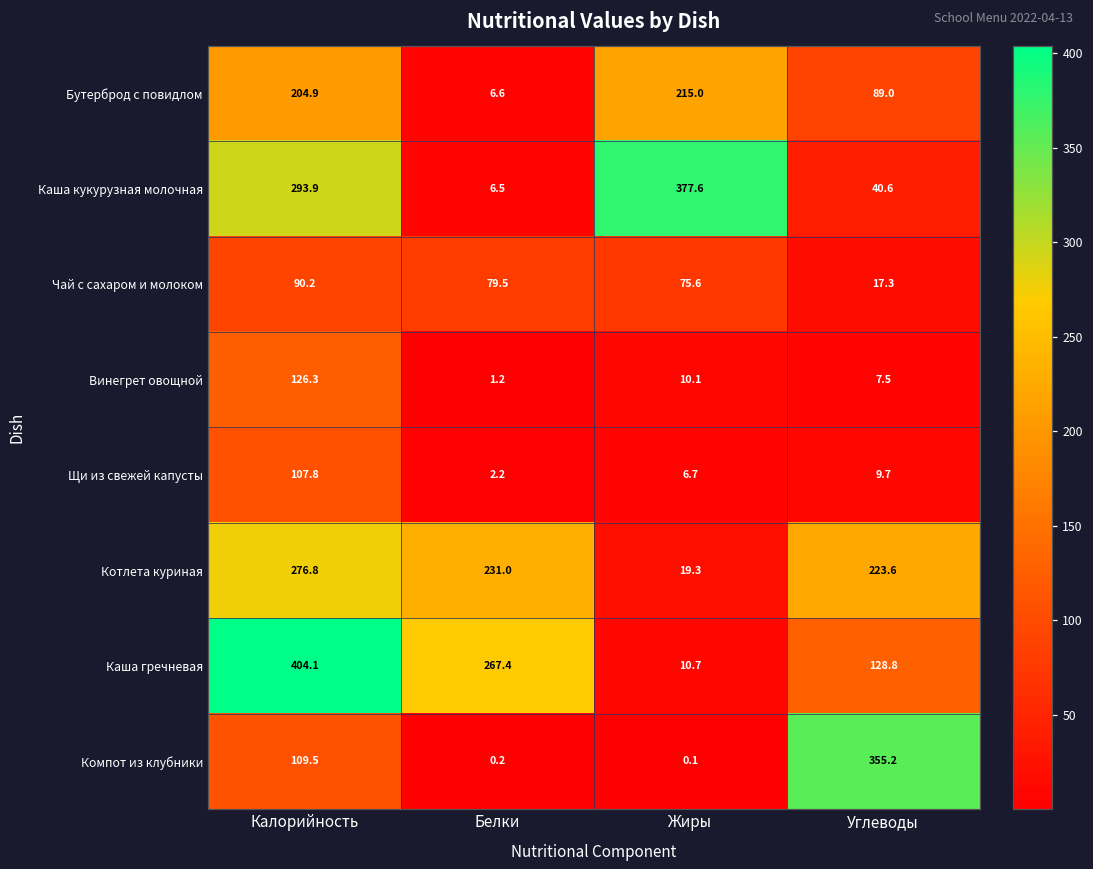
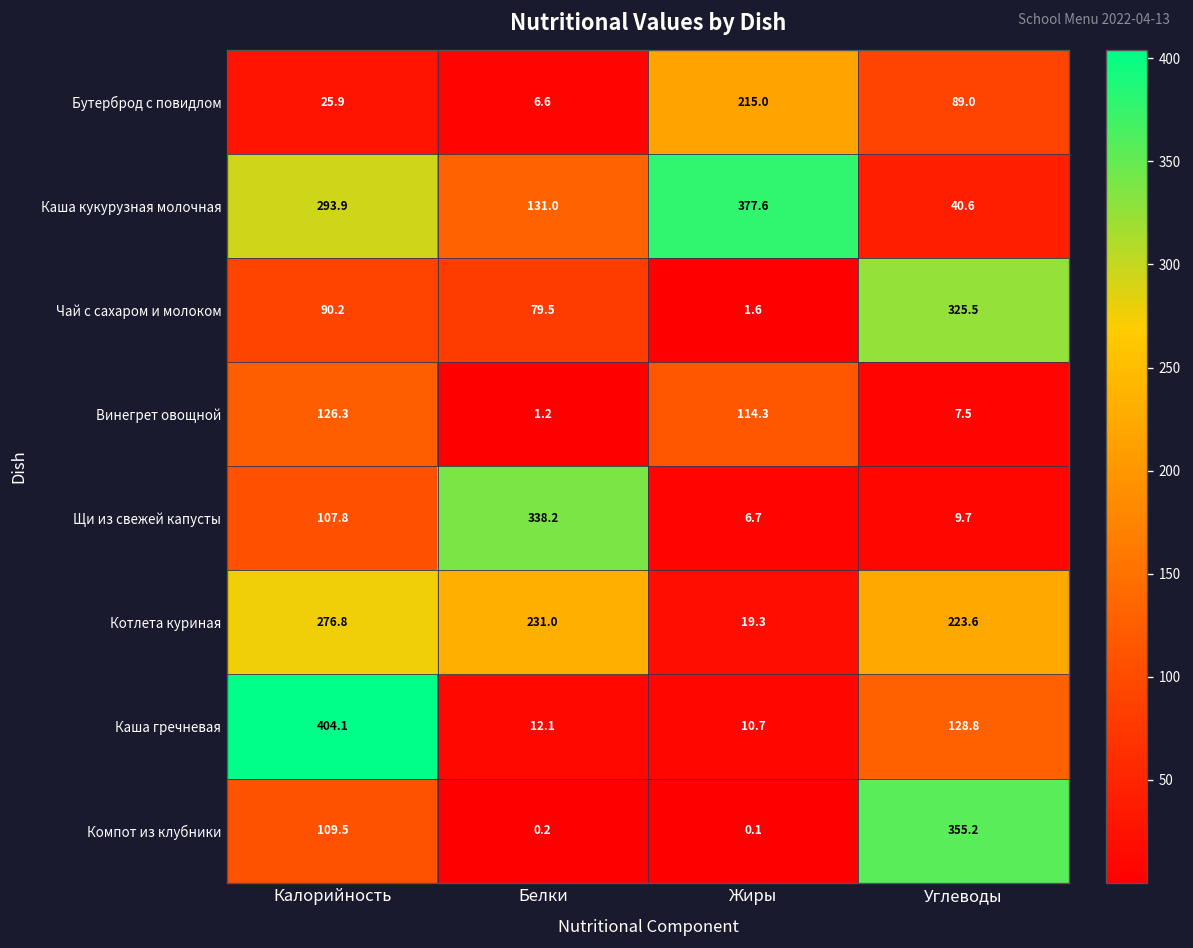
  {
    "Бутерброд с повидлом": {
-     "Калорийность": 204.9,
+     "Калорийность": 25.9,
      "Белки": 6.6,
      "Жиры": 215.0,
      "Углеводы": 89.0
    },
    "Каша кукурузная молочная": {
      "Калорийность": 293.9,
-     "Белки": 6.5,
+     "Белки": 131.0,
      "Жиры": 377.6,
      "Углеводы": 40.6
    },
    "Чай с сахаром и молоком": {
      "Калорийность": 90.2,
      "Белки": 79.5,
-     "Жиры": 75.6,
-     "Углеводы": 17.3
+     "Жиры": 1.6,
+     "Углеводы": 325.5
    },
    "Винегрет овощной": {
      "Калорийность": 126.3,
      "Белки": 1.2,
-     "Жиры": 10.1,
+     "Жиры": 114.3,
      "Углеводы": 7.5
    },
    "Щи из свежей капусты": {
      "Калорийность": 107.8,
-     "Белки": 2.2,
+     "Белки": 338.2,
      "Жиры": 6.7,
      "Углеводы": 9.7
    },
    "Котлета куриная": {
      "Калорийность": 276.8,
      "Белки": 231.0,
      "Жиры": 19.3,
      "Углеводы": 223.6
    },
    "Каша гречневая": {
      "Калорийность": 404.1,
-     "Белки": 267.4,
+     "Белки": 12.1,
      "Жиры": 10.7,
      "Углеводы": 128.8
    },
    "Компот из клубники": {
      "Калорийность": 109.5,
      "Белки": 0.2,
      "Жиры": 0.1,
      "Углеводы": 355.2
    }
  }
